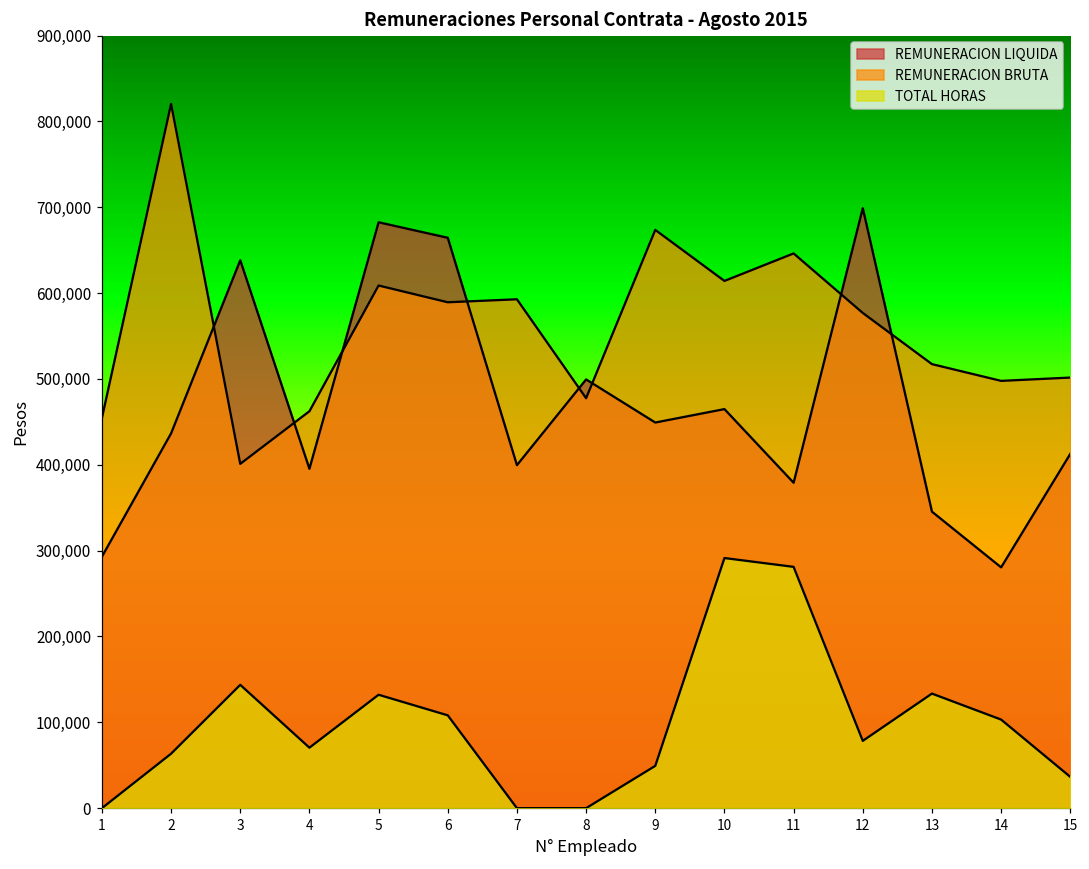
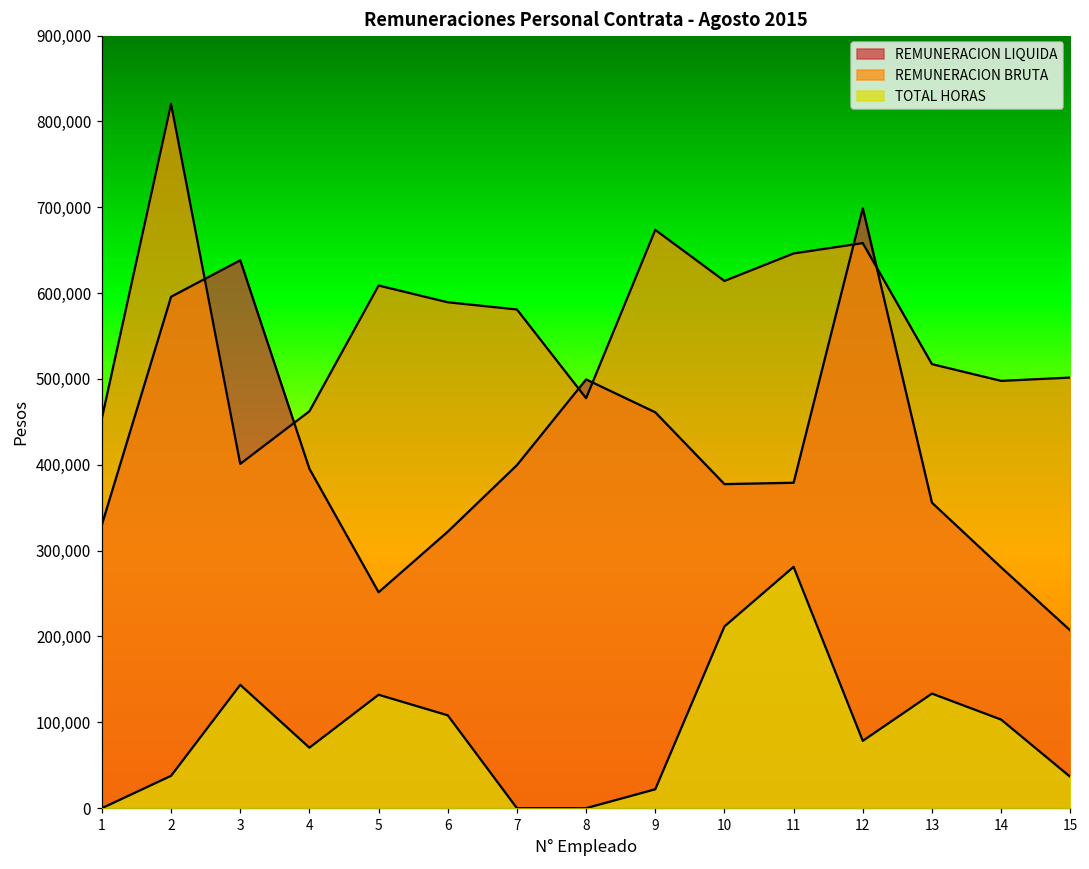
  {
    "REMUNERACION LIQUIDA": {
-     "1": "290,000",
-     "2": "440,000",
+     "1": "330,000",
+     "2": "600,000",
      "3": "640,000",
      "4": "400,000",
-     "5": "680,000",
-     "6": "660,000",
+     "5": "250,000",
+     "6": "320,000",
      "7": "400,000",
      "8": "500,000",
-     "9": "450,000",
-     "10": "460,000",
+     "9": "460,000",
+     "10": "380,000",
      "11": "380,000",
      "12": "700,000",
-     "13": "350,000",
+     "13": "360,000",
      "14": "280,000",
-     "15": "410,000"
+     "15": "210,000"
    },
    "REMUNERACION BRUTA": {
      "1": "450,000",
      "2": "820,000",
      "3": "400,000",
      "4": "460,000",
      "5": "610,000",
      "6": "590,000",
-     "7": "590,000",
+     "7": "580,000",
      "8": "480,000",
      "9": "670,000",
      "10": "610,000",
      "11": "650,000",
-     "12": "580,000",
+     "12": "660,000",
      "13": "520,000",
      "14": "500,000",
      "15": "500,000"
    },
    "TOTAL HORAS": {
      "1": "0",
-     "2": "60,000",
+     "2": "40,000",
      "3": "140,000",
      "4": "70,000",
      "5": "130,000",
      "6": "110,000",
      "7": "0",
      "8": "0",
-     "9": "50,000",
-     "10": "290,000",
+     "9": "20,000",
+     "10": "210,000",
      "11": "280,000",
      "12": "80,000",
      "13": "130,000",
      "14": "100,000",
      "15": "40,000"
    }
  }
